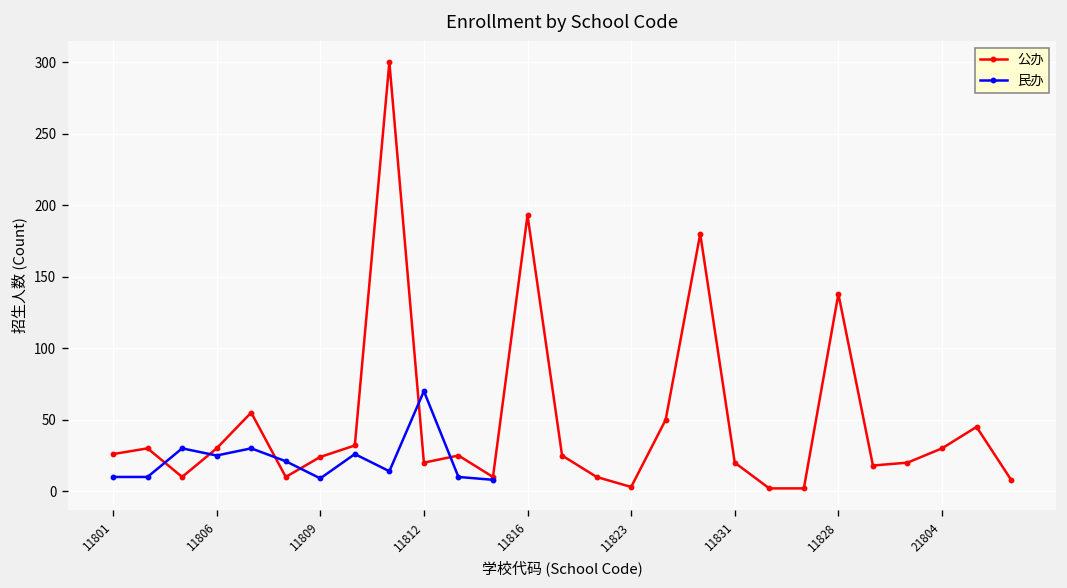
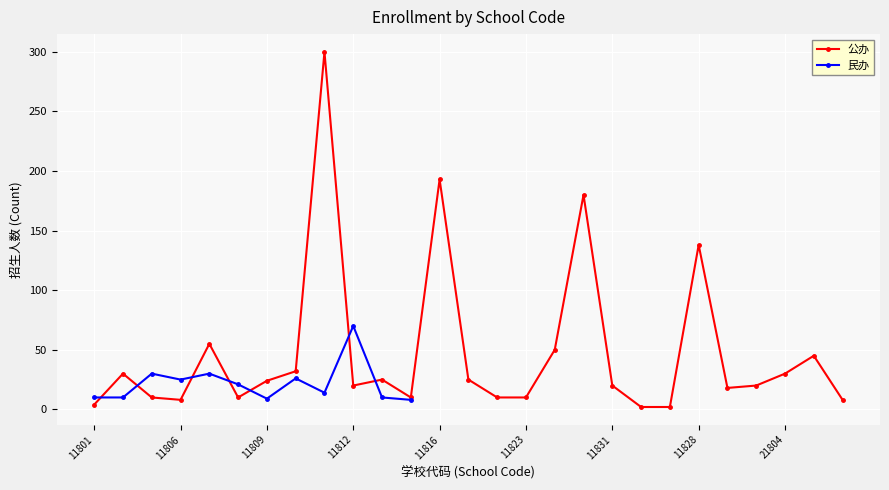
  {
    "公办": {
-     "11801": 26,
-     "11806": 30,
+     "11801": 4,
+     "11806": 8,
      "11809": 24,
      "11812": 20,
      "11816": 193,
-     "11823": 3,
+     "11823": 10,
      "11831": 20,
      "11828": 138,
      "21804": 30
    },
    "民办": {
      "11801": 10,
      "11806": 25,
      "11809": 9,
      "11812": 70
    }
  }
